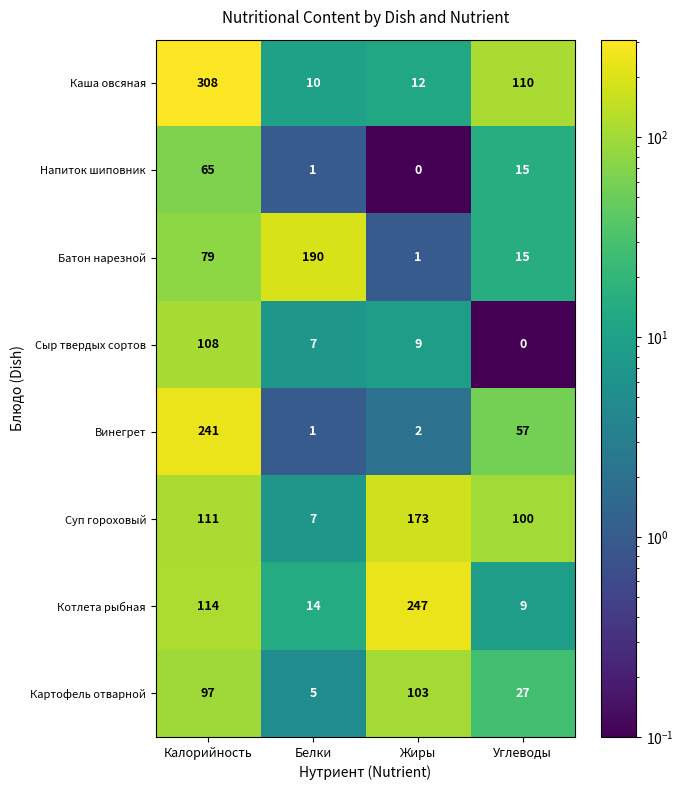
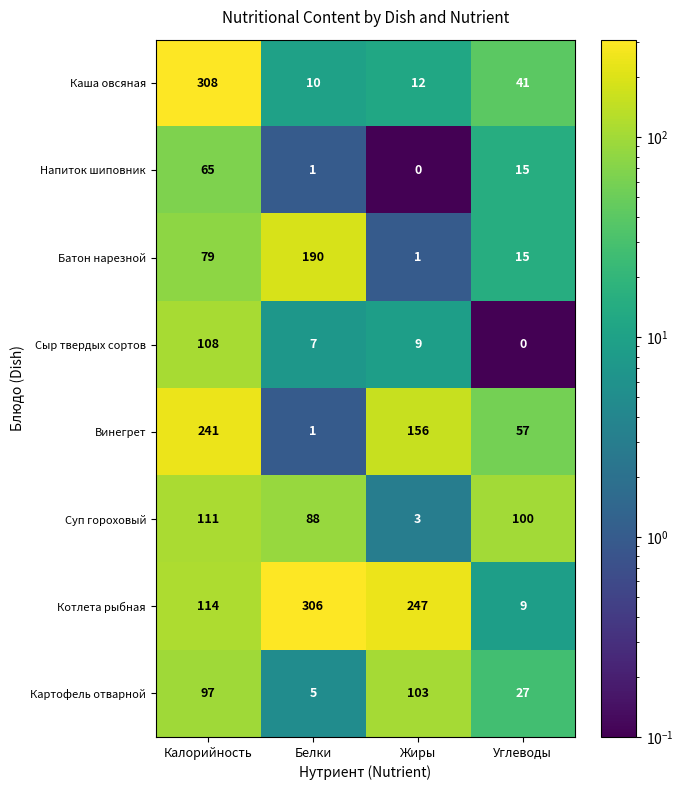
  {
    "Каша овсяная": {
      "Калорийность": 308,
      "Белки": 10,
      "Жиры": 12,
-     "Углеводы": 110
+     "Углеводы": 41
    },
    "Напиток шиповник": {
      "Калорийность": 65,
      "Белки": 1,
      "Жиры": 0,
      "Углеводы": 15
    },
    "Батон нарезной": {
      "Калорийность": 79,
      "Белки": 190,
      "Жиры": 1,
      "Углеводы": 15
    },
    "Сыр твердых сортов": {
      "Калорийность": 108,
      "Белки": 7,
      "Жиры": 9,
      "Углеводы": 0
    },
    "Винегрет": {
      "Калорийность": 241,
      "Белки": 1,
-     "Жиры": 2,
+     "Жиры": 156,
      "Углеводы": 57
    },
    "Суп гороховый": {
      "Калорийность": 111,
-     "Белки": 7,
-     "Жиры": 173,
+     "Белки": 88,
+     "Жиры": 3,
      "Углеводы": 100
    },
    "Котлета рыбная": {
      "Калорийность": 114,
-     "Белки": 14,
+     "Белки": 306,
      "Жиры": 247,
      "Углеводы": 9
    },
    "Картофель отварной": {
      "Калорийность": 97,
      "Белки": 5,
      "Жиры": 103,
      "Углеводы": 27
    }
  }
